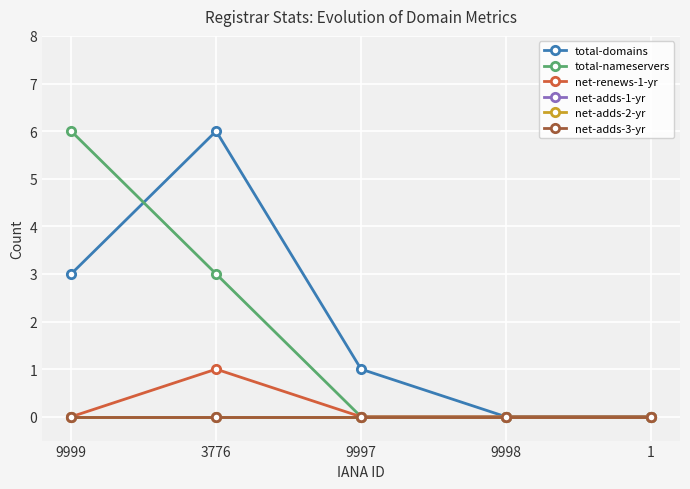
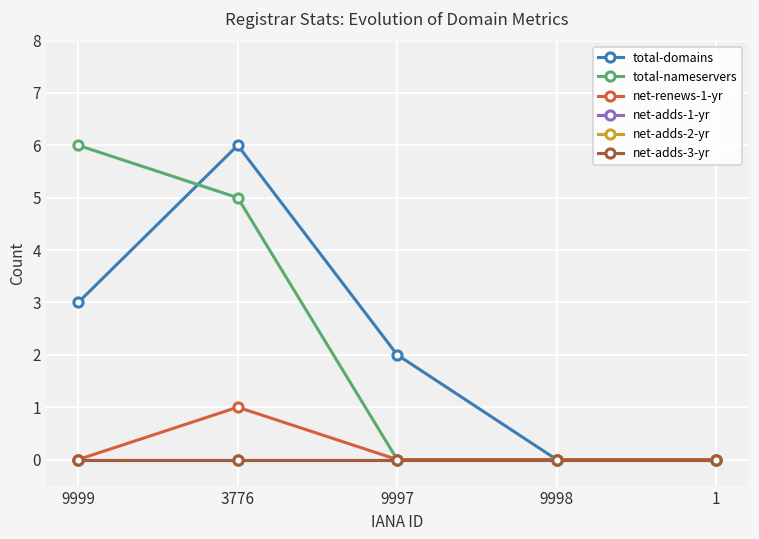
  {
    "total-domains": {
      "9999": 3,
      "3776": 6,
-     "9997": 1
+     "9997": 2
    },
    "total-nameservers": {
      "9999": 6,
-     "3776": 3
+     "3776": 5
    }
  }
